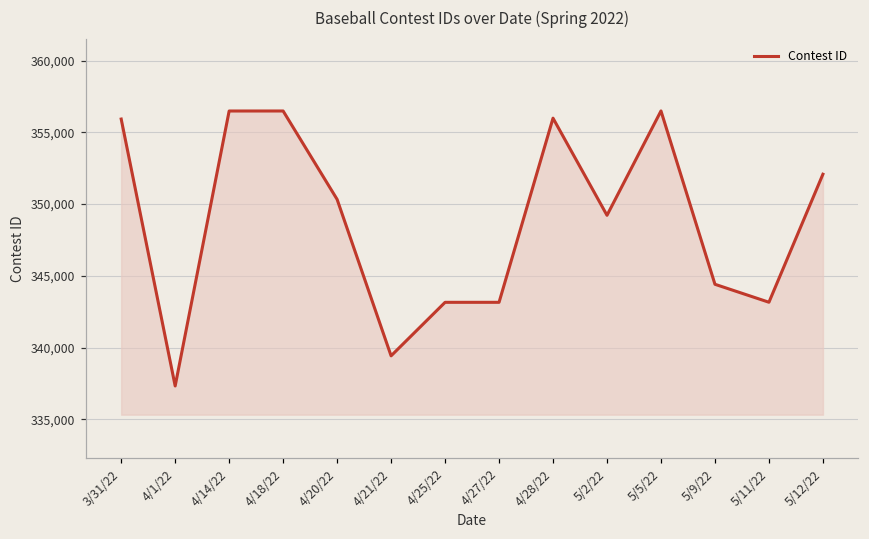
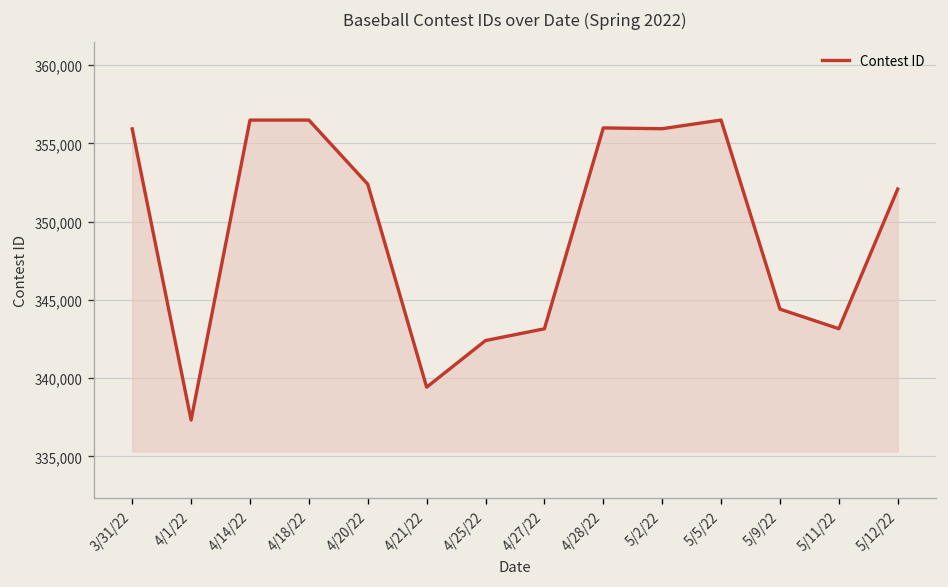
  {
    "3/31/22": "355,900",
    "4/1/22": "337,300",
    "4/14/22": "356,500",
    "4/18/22": "356,500",
-   "4/20/22": "350,300",
+   "4/20/22": "352,400",
    "4/21/22": "339,400",
-   "4/25/22": "343,200",
+   "4/25/22": "342,400",
    "4/27/22": "343,200",
    "4/28/22": "356,000",
-   "5/2/22": "349,200",
+   "5/2/22": "355,900",
    "5/5/22": "356,500",
    "5/9/22": "344,400",
    "5/11/22": "343,200",
    "5/12/22": "352,100"
  }
